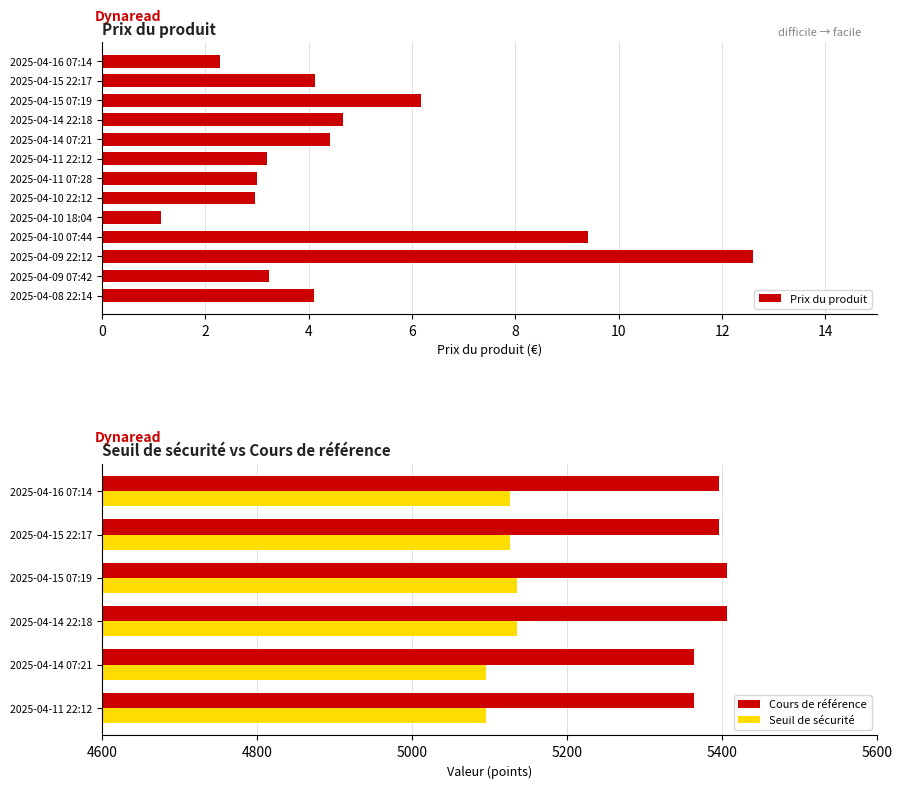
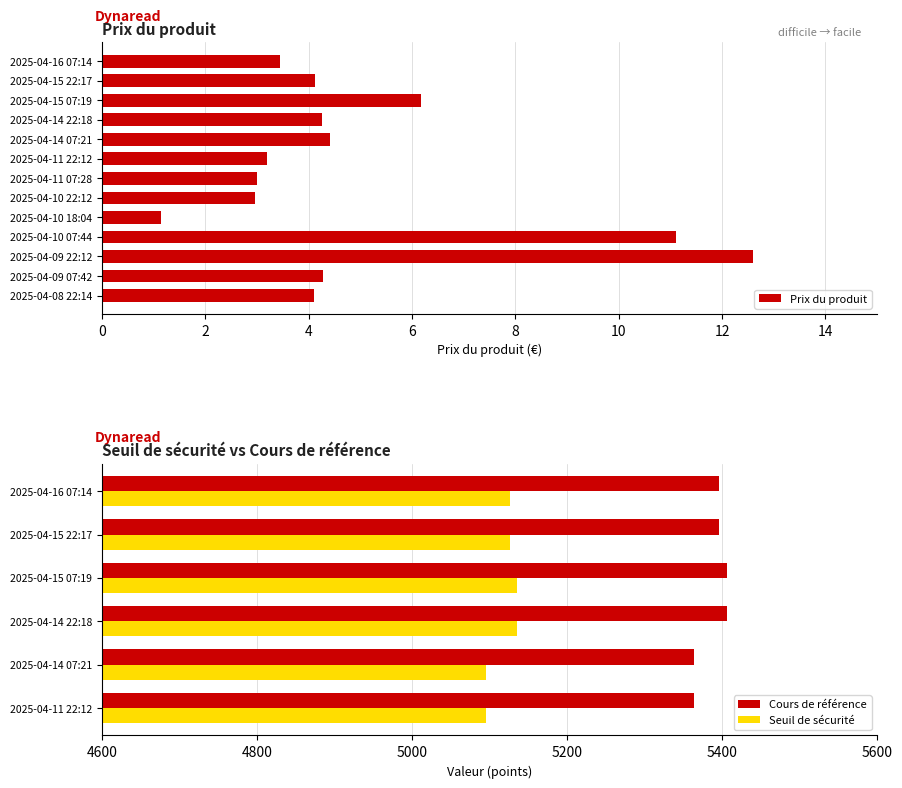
  {
    "Prix du produit": {
-     "2025-04-16 07:14": 2.3,
+     "2025-04-16 07:14": 3.5,
      "2025-04-15 22:17": 4.1,
      "2025-04-15 07:19": 6.2,
-     "2025-04-14 22:18": 4.7,
+     "2025-04-14 22:18": 4.3,
      "2025-04-14 07:21": 4.4,
      "2025-04-11 22:12": 3.2,
      "2025-04-11 07:28": 3.0,
      "2025-04-10 22:12": 3.0,
      "2025-04-10 18:04": 1.1,
-     "2025-04-10 07:44": 9.4,
+     "2025-04-10 07:44": 11.1,
      "2025-04-09 22:12": 12.6,
-     "2025-04-09 07:42": 3.2,
+     "2025-04-09 07:42": 4.3,
      "2025-04-08 22:14": 4.1
    },
    "Seuil de sécurité vs Cours de référence": {
      "Cours de référence": {
        "2025-04-16 07:14": 5400,
        "2025-04-15 22:17": 5400,
        "2025-04-15 07:19": 5410,
        "2025-04-14 22:18": 5410,
        "2025-04-14 07:21": 5360,
        "2025-04-11 22:12": 5360
      },
      "Seuil de sécurité": {
        "2025-04-16 07:14": 5130,
        "2025-04-15 22:17": 5130,
        "2025-04-15 07:19": 5140,
        "2025-04-14 22:18": 5140,
        "2025-04-14 07:21": 5100,
        "2025-04-11 22:12": 5100
      }
    }
  }
